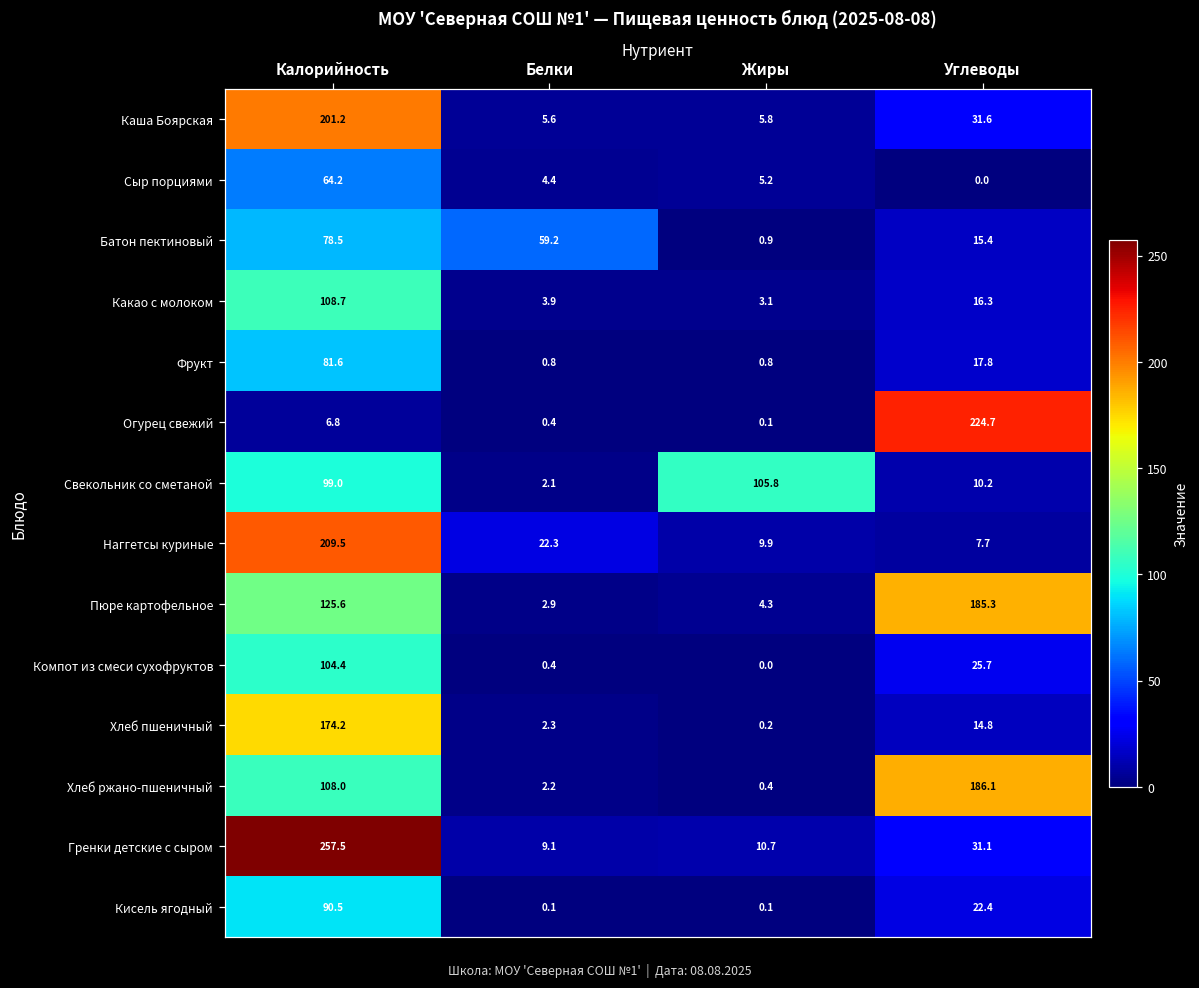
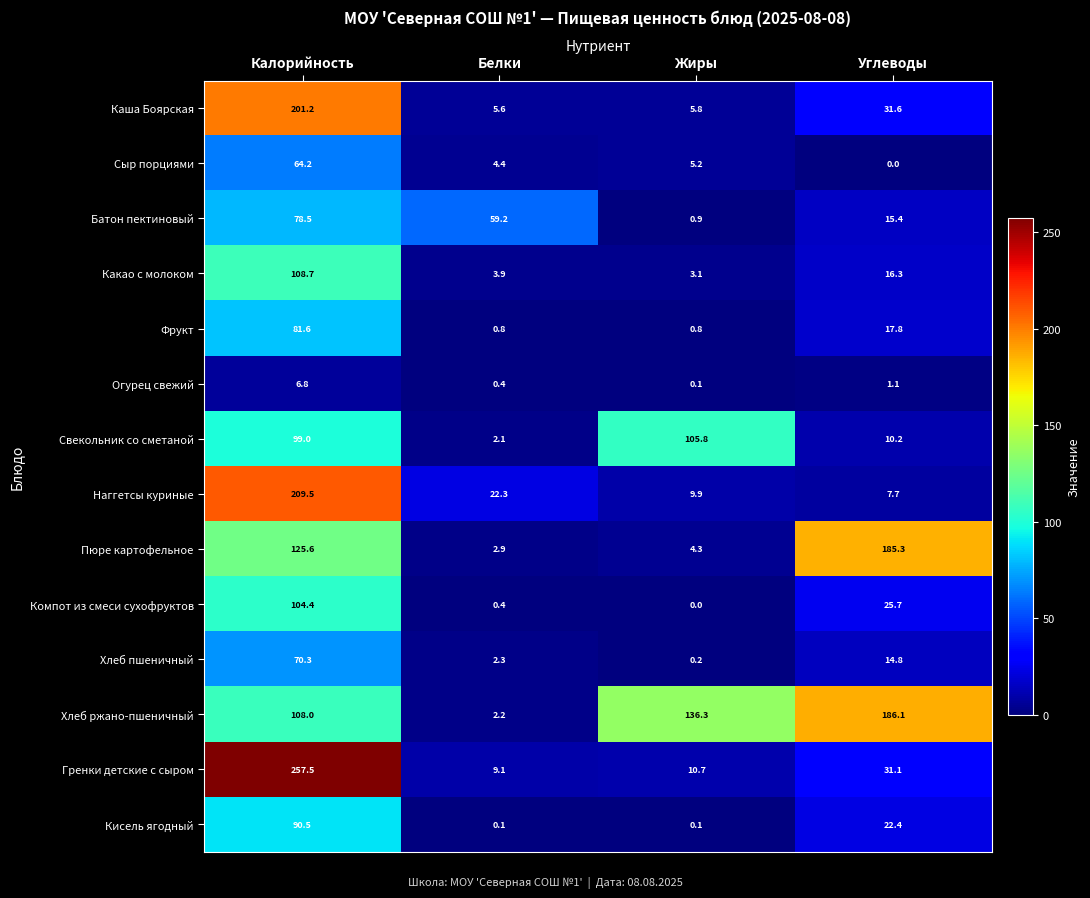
  {
    "Каша Боярская": {
      "Калорийность": 201.2,
      "Белки": 5.6,
      "Жиры": 5.8,
      "Углеводы": 31.6
    },
    "Сыр порциями": {
      "Калорийность": 64.2,
      "Белки": 4.4,
      "Жиры": 5.2,
      "Углеводы": 0.0
    },
    "Батон пектиновый": {
      "Калорийность": 78.5,
      "Белки": 59.2,
      "Жиры": 0.9,
      "Углеводы": 15.4
    },
    "Какао с молоком": {
      "Калорийность": 108.7,
      "Белки": 3.9,
      "Жиры": 3.1,
      "Углеводы": 16.3
    },
    "Фрукт": {
      "Калорийность": 81.6,
      "Белки": 0.8,
      "Жиры": 0.8,
      "Углеводы": 17.8
    },
    "Огурец свежий": {
      "Калорийность": 6.8,
      "Белки": 0.4,
      "Жиры": 0.1,
-     "Углеводы": 224.7
+     "Углеводы": 1.1
    },
    "Свекольник со сметаной": {
      "Калорийность": 99.0,
      "Белки": 2.1,
      "Жиры": 105.8,
      "Углеводы": 10.2
    },
    "Наггетсы куриные": {
      "Калорийность": 209.5,
      "Белки": 22.3,
      "Жиры": 9.9,
      "Углеводы": 7.7
    },
    "Пюре картофельное": {
      "Калорийность": 125.6,
      "Белки": 2.9,
      "Жиры": 4.3,
      "Углеводы": 185.3
    },
    "Компот из смеси сухофруктов": {
      "Калорийность": 104.4,
      "Белки": 0.4,
      "Жиры": 0.0,
      "Углеводы": 25.7
    },
    "Хлеб пшеничный": {
-     "Калорийность": 174.2,
+     "Калорийность": 70.3,
      "Белки": 2.3,
      "Жиры": 0.2,
      "Углеводы": 14.8
    },
    "Хлеб ржано-пшеничный": {
      "Калорийность": 108.0,
      "Белки": 2.2,
-     "Жиры": 0.4,
+     "Жиры": 136.3,
      "Углеводы": 186.1
    },
    "Гренки детские с сыром": {
      "Калорийность": 257.5,
      "Белки": 9.1,
      "Жиры": 10.7,
      "Углеводы": 31.1
    },
    "Кисель ягодный": {
      "Калорийность": 90.5,
      "Белки": 0.1,
      "Жиры": 0.1,
      "Углеводы": 22.4
    }
  }
